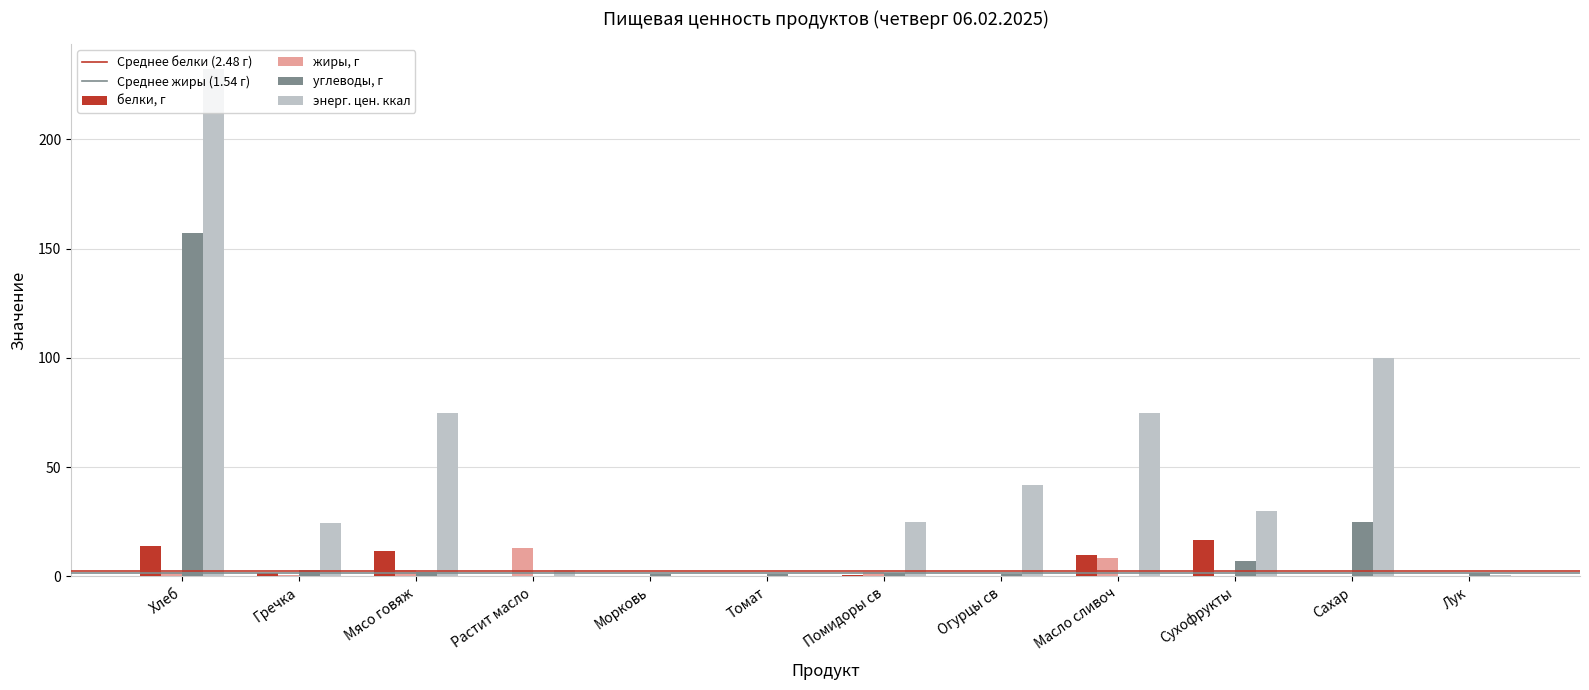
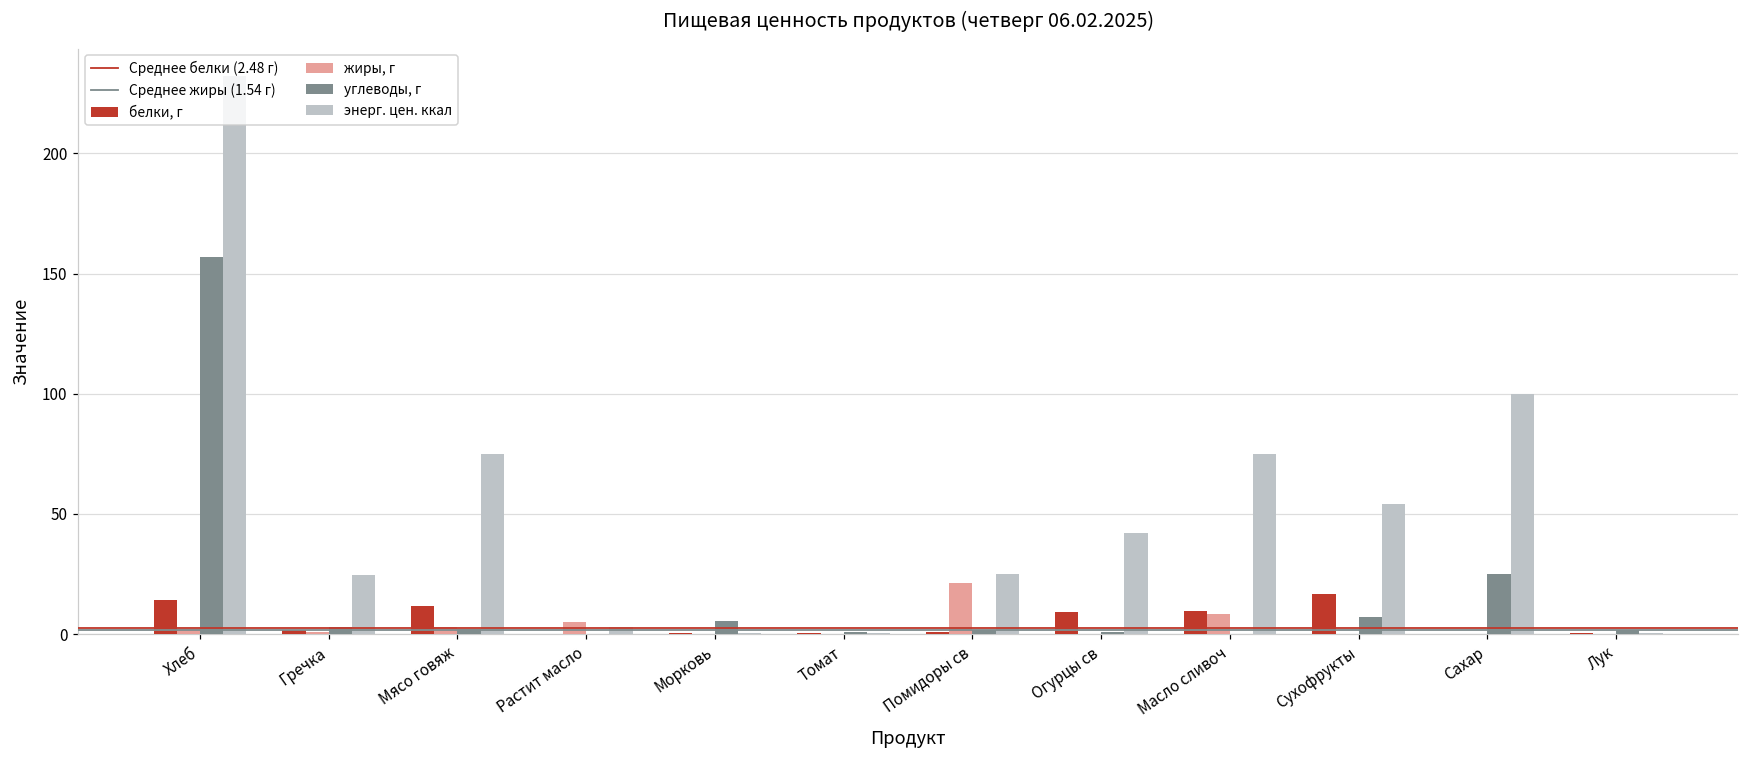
  {
    "белки, г": {
      "Хлеб": 14,
      "Гречка": 2,
      "Мясо говяж": 12,
      "Растит масло": 0,
-     "Огурцы св": 0,
+     "Огурцы св": 9,
      "Масло сливоч": 10,
      "Сухофрукты": 17,
      "Сахар": 0
    },
    "жиры, г": {
      "Хлеб": 2,
      "Мясо говяж": 3,
-     "Растит масло": 13,
+     "Растит масло": 5,
      "Морковь": 0,
-     "Помидоры св": 2,
+     "Помидоры св": 21,
      "Масло сливоч": 8,
      "Сухофрукты": 0,
      "Сахар": 0,
      "Лук": 0
    },
    "углеводы, г": {
      "Хлеб": 157,
      "Гречка": 3,
      "Мясо говяж": 2,
      "Растит масло": 0,
-     "Морковь": 1,
+     "Морковь": 6,
      "Помидоры св": 2,
      "Сухофрукты": 7,
      "Сахар": 25,
      "Лук": 2
    },
    "энерг. цен. ккал": {
      "Гречка": 25,
      "Мясо говяж": 75,
      "Растит масло": 3,
      "Помидоры св": 25,
      "Огурцы св": 42,
      "Масло сливоч": 75,
-     "Сухофрукты": 30,
+     "Сухофрукты": 54,
      "Сахар": 100
    }
  }
